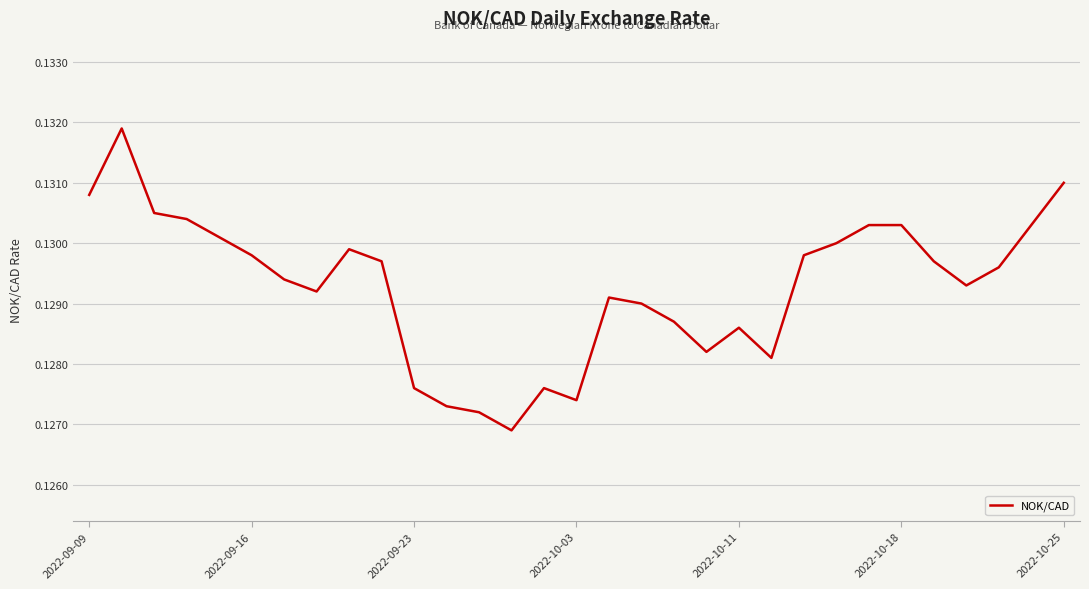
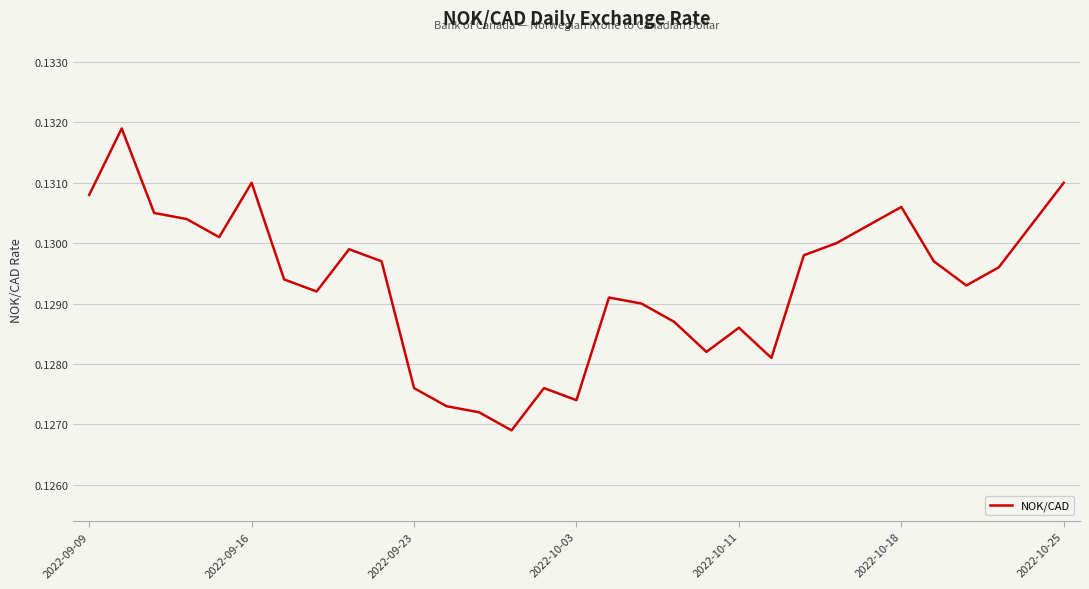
  {
    "2022-09-09": 0.1308,
-   "2022-09-16": 0.1298,
+   "2022-09-16": 0.1310,
    "2022-09-23": 0.1276,
    "2022-10-03": 0.1274,
    "2022-10-11": 0.1286,
-   "2022-10-18": 0.1303,
+   "2022-10-18": 0.1306,
    "2022-10-25": 0.1310
  }
